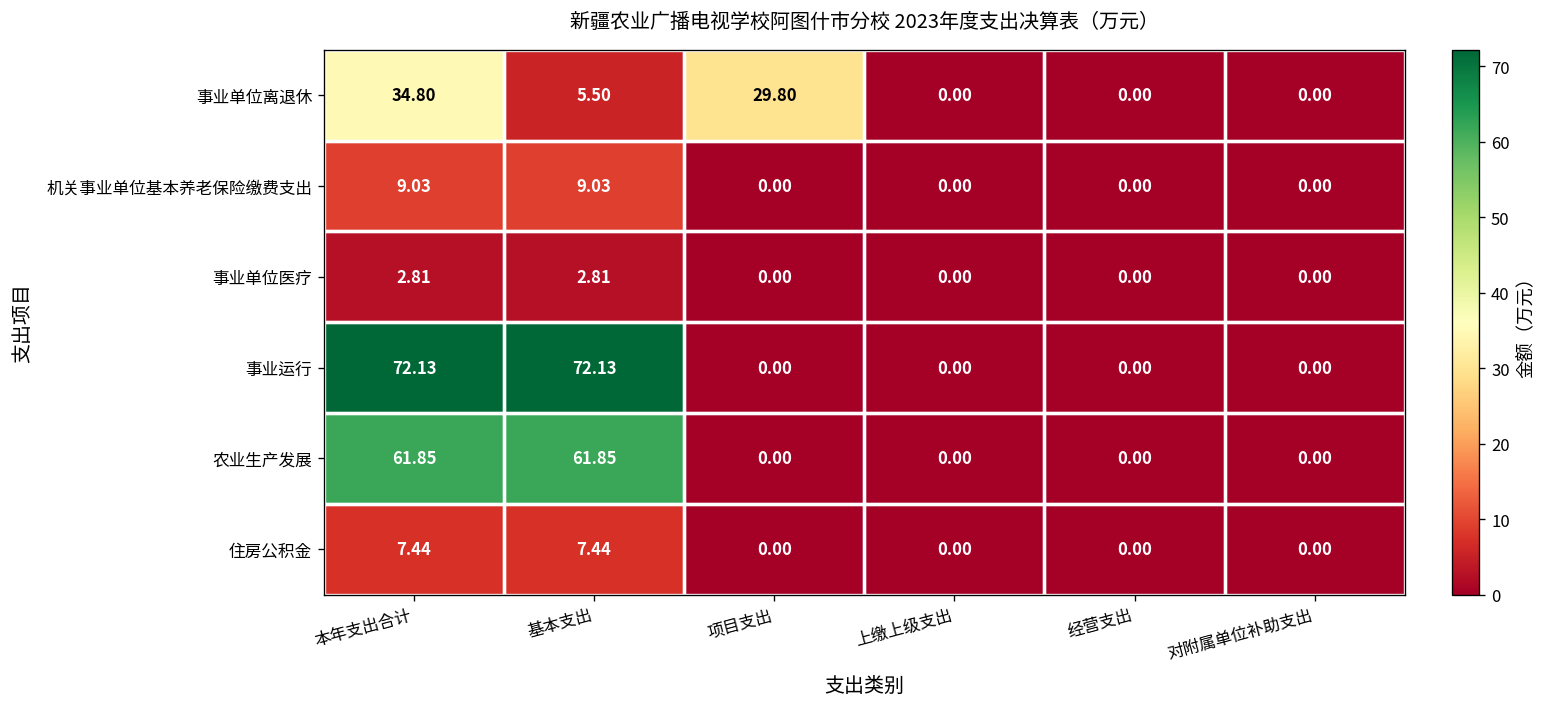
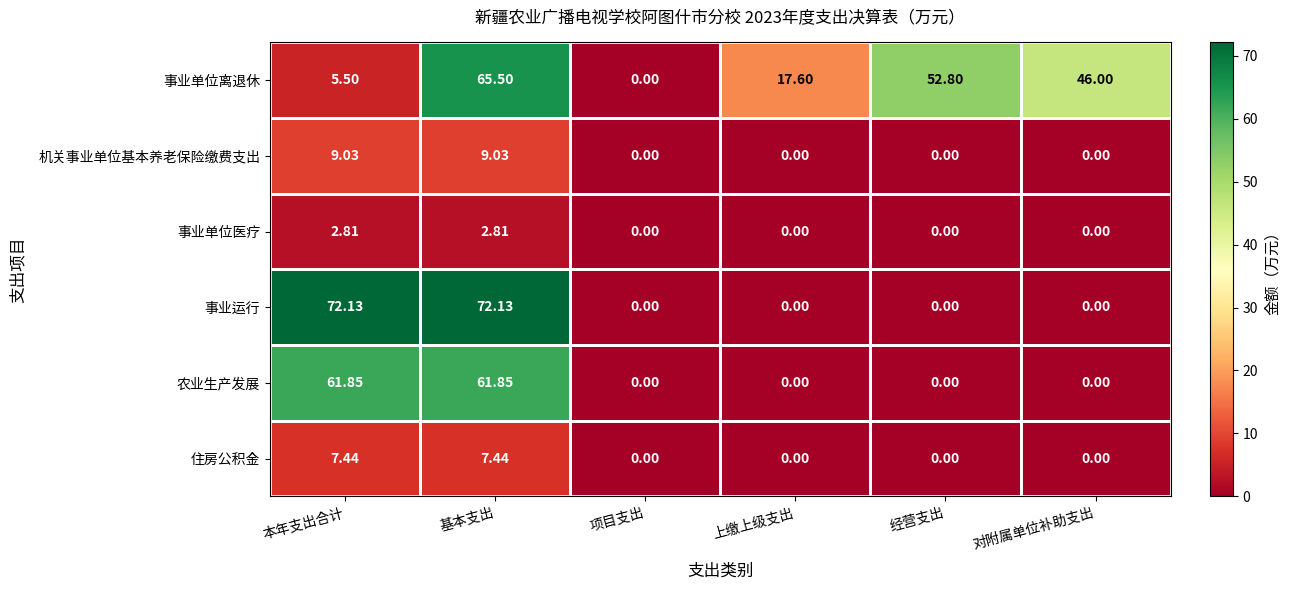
  {
    "事业单位离退休": {
-     "本年支出合计": 34.80,
-     "基本支出": 5.50,
-     "项目支出": 29.80,
-     "上缴上级支出": 0.00,
-     "经营支出": 0.00,
-     "对附属单位补助支出": 0.00
+     "本年支出合计": 5.50,
+     "基本支出": 65.50,
+     "项目支出": 0.00,
+     "上缴上级支出": 17.60,
+     "经营支出": 52.80,
+     "对附属单位补助支出": 46.00
    },
    "机关事业单位基本养老保险缴费支出": {
      "本年支出合计": 9.03,
      "基本支出": 9.03,
      "项目支出": 0.00,
      "上缴上级支出": 0.00,
      "经营支出": 0.00,
      "对附属单位补助支出": 0.00
    },
    "事业单位医疗": {
      "本年支出合计": 2.81,
      "基本支出": 2.81,
      "项目支出": 0.00,
      "上缴上级支出": 0.00,
      "经营支出": 0.00,
      "对附属单位补助支出": 0.00
    },
    "事业运行": {
      "本年支出合计": 72.13,
      "基本支出": 72.13,
      "项目支出": 0.00,
      "上缴上级支出": 0.00,
      "经营支出": 0.00,
      "对附属单位补助支出": 0.00
    },
    "农业生产发展": {
      "本年支出合计": 61.85,
      "基本支出": 61.85,
      "项目支出": 0.00,
      "上缴上级支出": 0.00,
      "经营支出": 0.00,
      "对附属单位补助支出": 0.00
    },
    "住房公积金": {
      "本年支出合计": 7.44,
      "基本支出": 7.44,
      "项目支出": 0.00,
      "上缴上级支出": 0.00,
      "经营支出": 0.00,
      "对附属单位补助支出": 0.00
    }
  }
